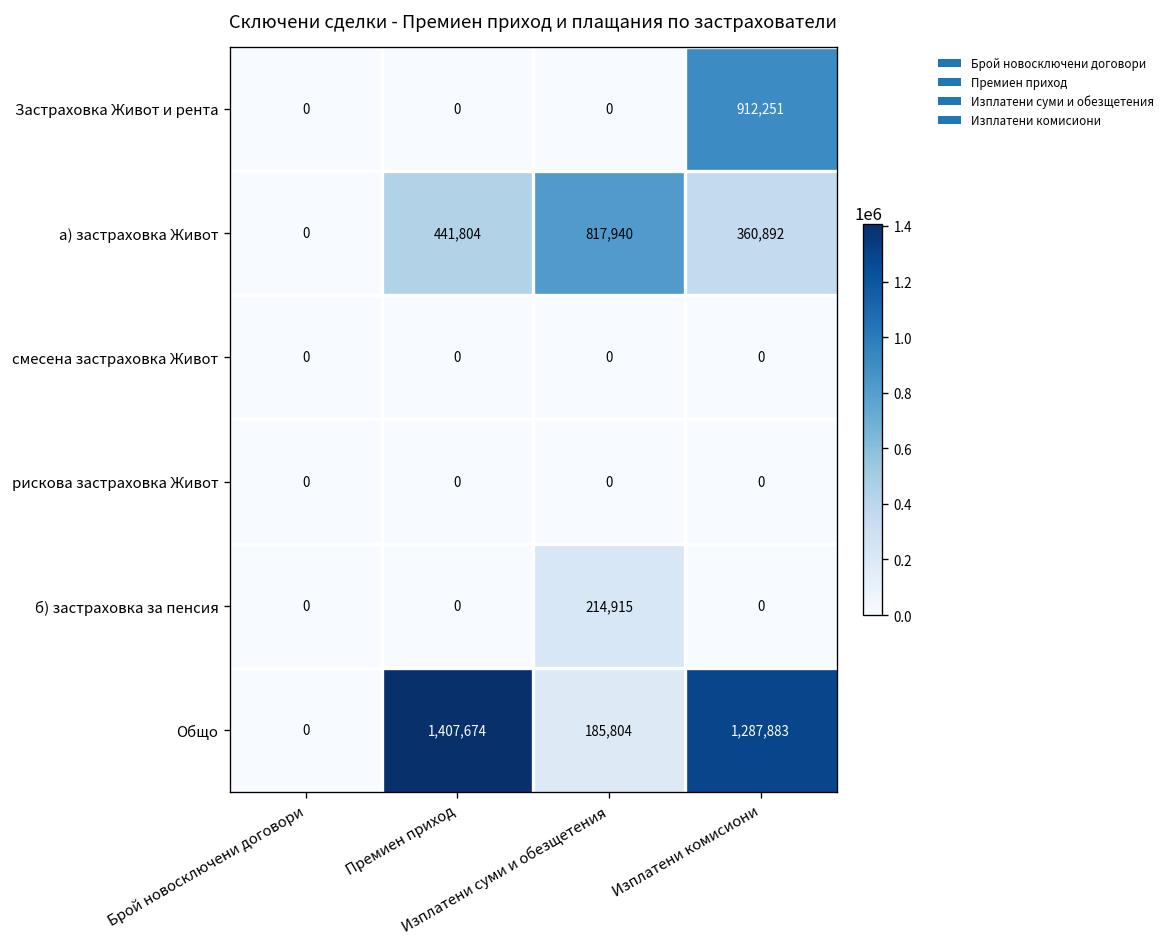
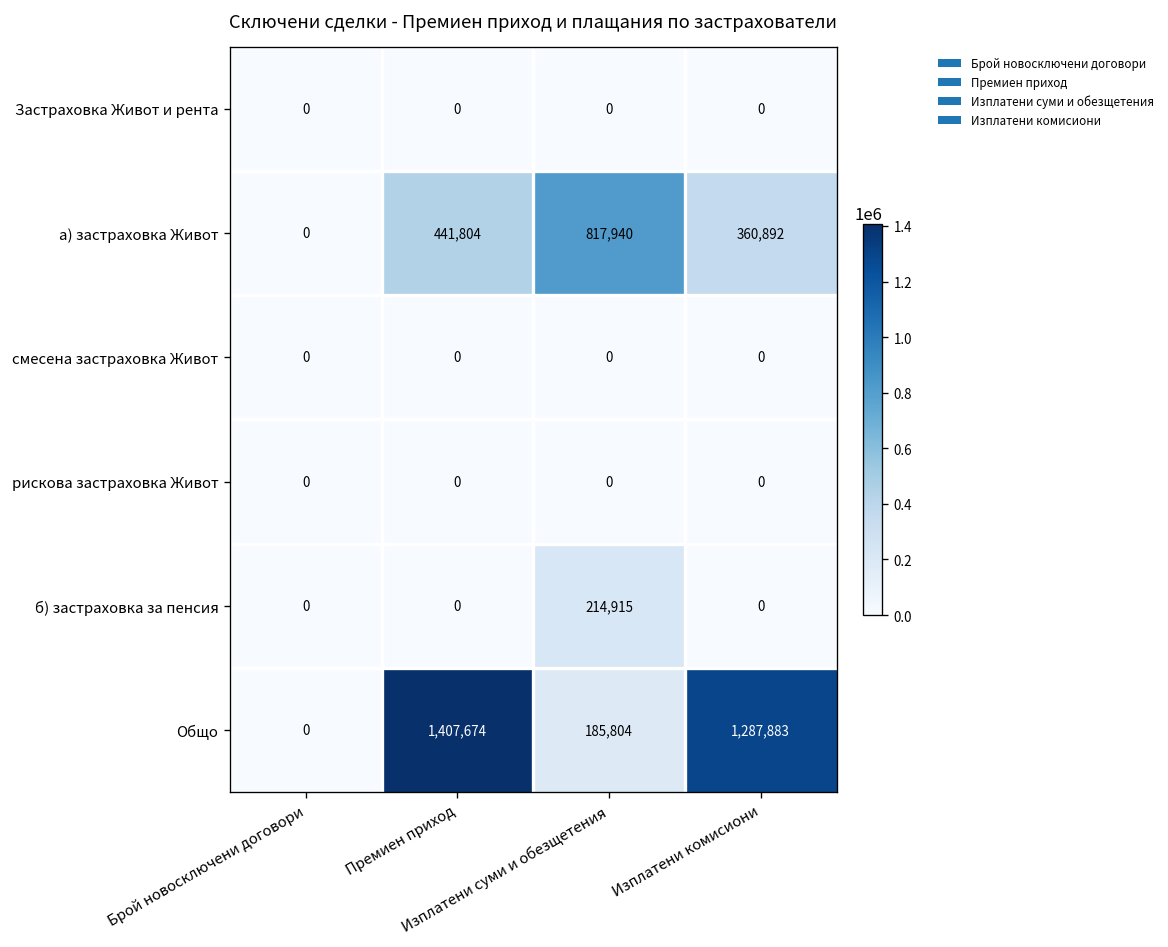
  {
    "Застраховка Живот и рента": {
      "Брой новосключени договори": "0",
      "Премиен приход": "0",
      "Изплатени суми и обезщетения": "0",
-     "Изплатени комисиони": "912,251"
+     "Изплатени комисиони": "0"
    },
    "а) застраховка Живот": {
      "Брой новосключени договори": "0",
      "Премиен приход": "441,804",
      "Изплатени суми и обезщетения": "817,940",
      "Изплатени комисиони": "360,892"
    },
    "смесена застраховка Живот": {
      "Брой новосключени договори": "0",
      "Премиен приход": "0",
      "Изплатени суми и обезщетения": "0",
      "Изплатени комисиони": "0"
    },
    "рискова застраховка Живот": {
      "Брой новосключени договори": "0",
      "Премиен приход": "0",
      "Изплатени суми и обезщетения": "0",
      "Изплатени комисиони": "0"
    },
    "б) застраховка за пенсия": {
      "Брой новосключени договори": "0",
      "Премиен приход": "0",
      "Изплатени суми и обезщетения": "214,915",
      "Изплатени комисиони": "0"
    },
    "Общо": {
      "Брой новосключени договори": "0",
      "Премиен приход": "1,407,674",
      "Изплатени суми и обезщетения": "185,804",
      "Изплатени комисиони": "1,287,883"
    }
  }
